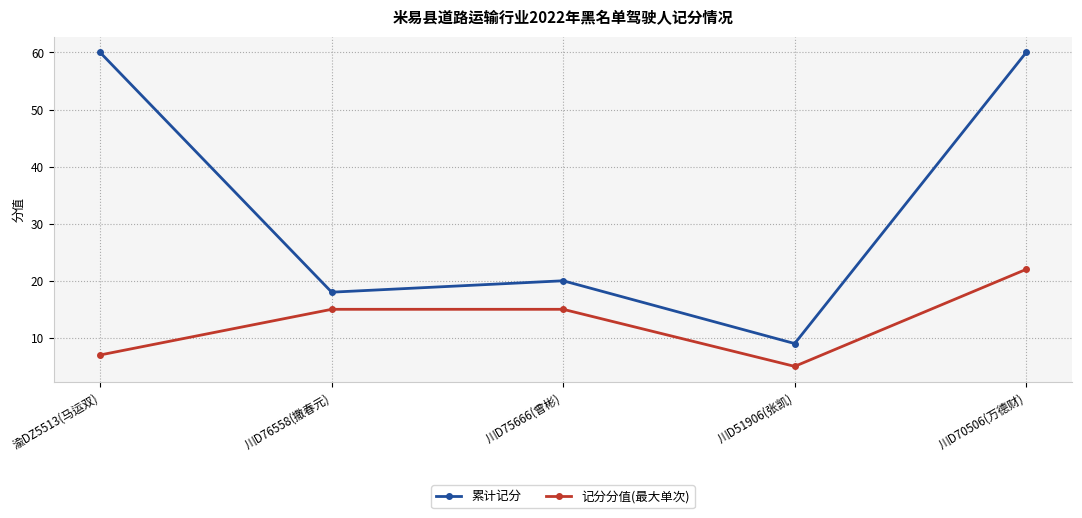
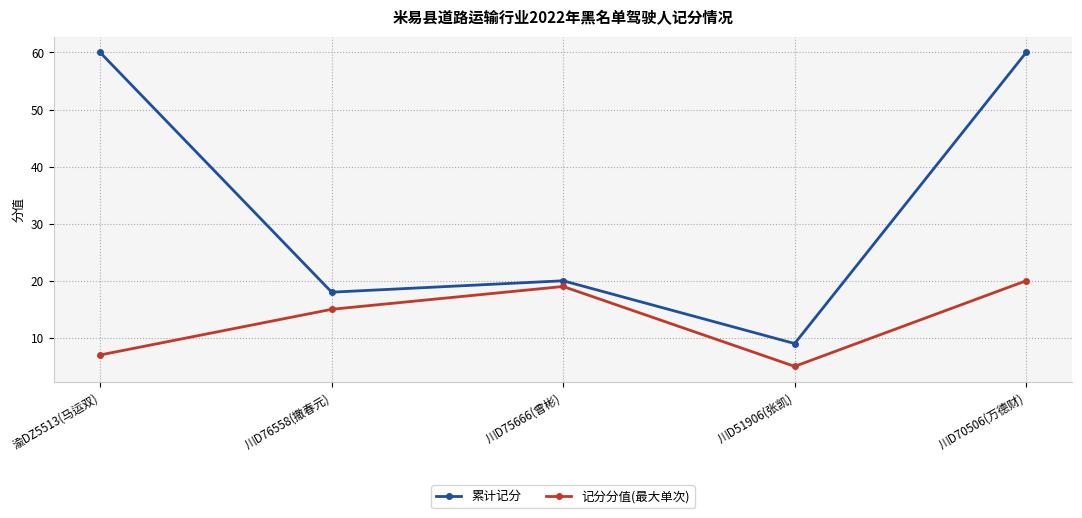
  {
    "累计记分": {
      "渝DZ5513(马运双)": 60,
      "川D76558(撒春元)": 18,
      "川D75666(曾彬)": 20,
      "川D51906(张凯)": 9,
      "川D70506(万德财)": 60
    },
    "记分分值(最大单次)": {
      "渝DZ5513(马运双)": 7,
      "川D76558(撒春元)": 15,
-     "川D75666(曾彬)": 15,
+     "川D75666(曾彬)": 19,
      "川D51906(张凯)": 5,
-     "川D70506(万德财)": 22
+     "川D70506(万德财)": 20
    }
  }
